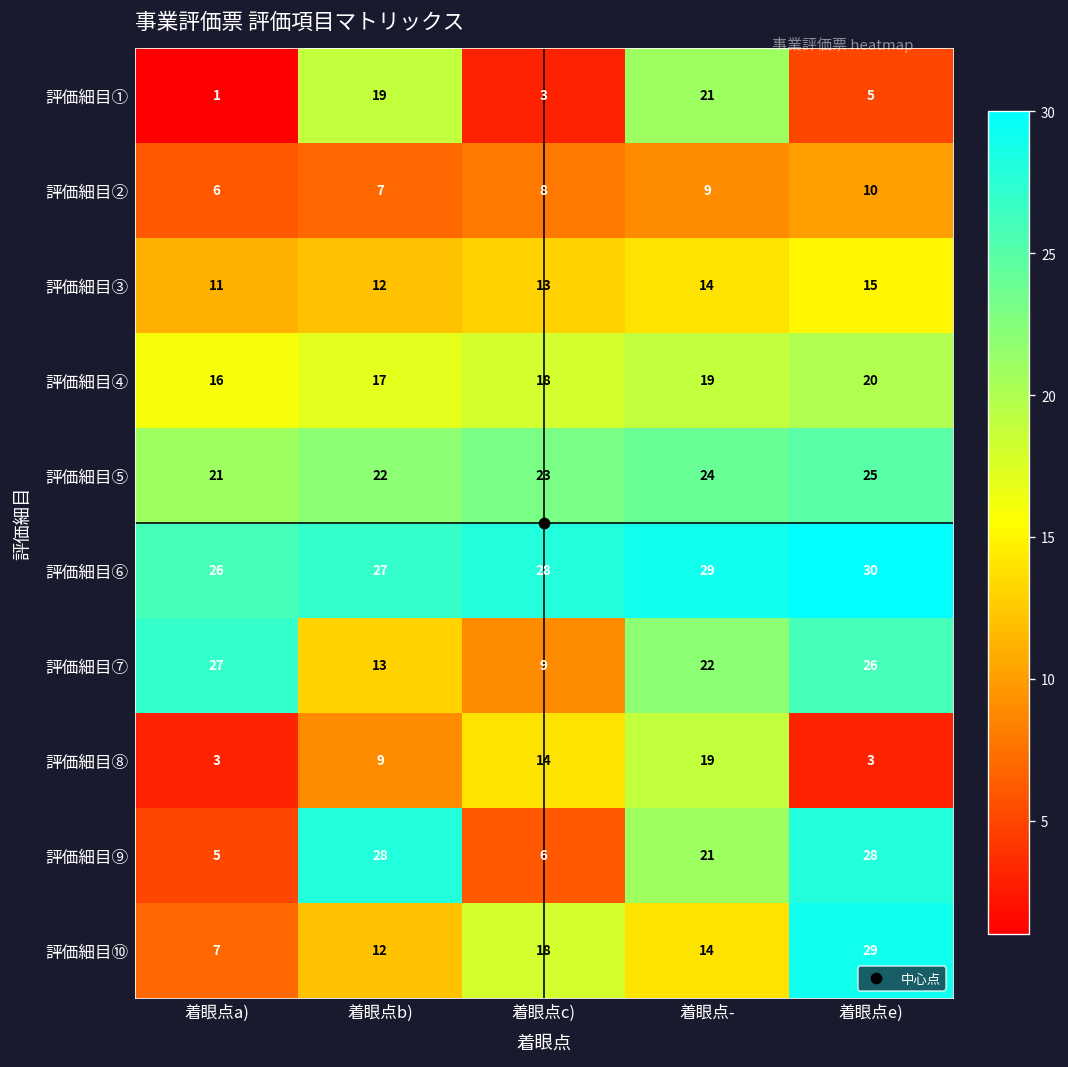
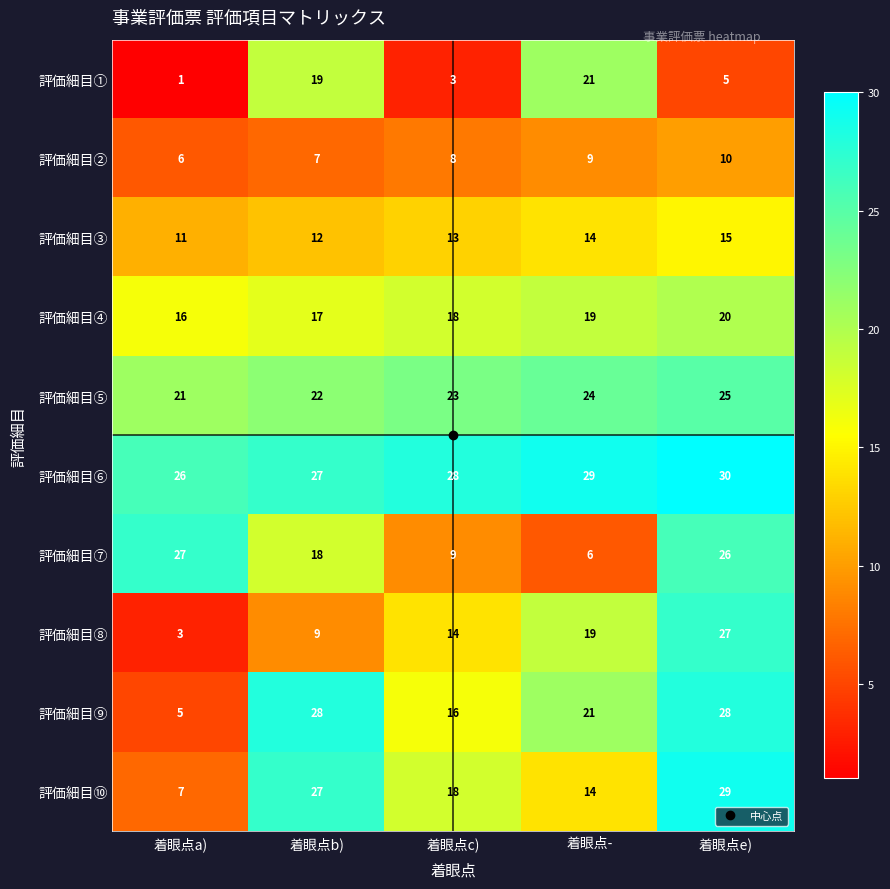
  {
    "評価細目①": {
      "着眼点a)": 1,
      "着眼点b)": 19,
      "着眼点c)": 3,
      "着眼点-": 21,
      "着眼点e)": 5
    },
    "評価細目②": {
      "着眼点a)": 6,
      "着眼点b)": 7,
      "着眼点c)": 8,
      "着眼点-": 9,
      "着眼点e)": 10
    },
    "評価細目③": {
      "着眼点a)": 11,
      "着眼点b)": 12,
      "着眼点c)": 13,
      "着眼点-": 14,
      "着眼点e)": 15
    },
    "評価細目④": {
      "着眼点a)": 16,
      "着眼点b)": 17,
      "着眼点c)": 18,
      "着眼点-": 19,
      "着眼点e)": 20
    },
    "評価細目⑤": {
      "着眼点a)": 21,
      "着眼点b)": 22,
      "着眼点c)": 23,
      "着眼点-": 24,
      "着眼点e)": 25
    },
    "評価細目⑥": {
      "着眼点a)": 26,
      "着眼点b)": 27,
      "着眼点c)": 28,
      "着眼点-": 29,
      "着眼点e)": 30
    },
    "評価細目⑦": {
      "着眼点a)": 27,
-     "着眼点b)": 13,
+     "着眼点b)": 18,
      "着眼点c)": 9,
-     "着眼点-": 22,
+     "着眼点-": 6,
      "着眼点e)": 26
    },
    "評価細目⑧": {
      "着眼点a)": 3,
      "着眼点b)": 9,
      "着眼点c)": 14,
      "着眼点-": 19,
-     "着眼点e)": 3
+     "着眼点e)": 27
    },
    "評価細目⑨": {
      "着眼点a)": 5,
      "着眼点b)": 28,
-     "着眼点c)": 6,
+     "着眼点c)": 16,
      "着眼点-": 21,
      "着眼点e)": 28
    },
    "評価細目⑩": {
      "着眼点a)": 7,
-     "着眼点b)": 12,
+     "着眼点b)": 27,
      "着眼点c)": 18,
      "着眼点-": 14,
      "着眼点e)": 29
    }
  }
